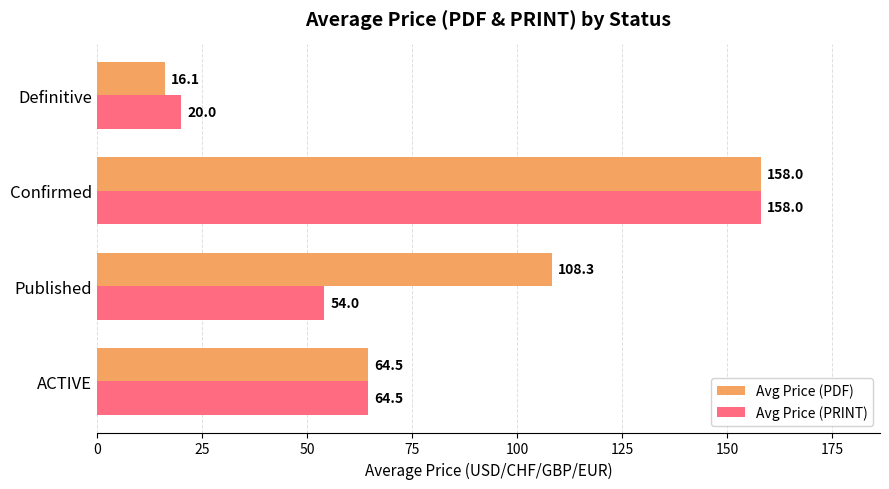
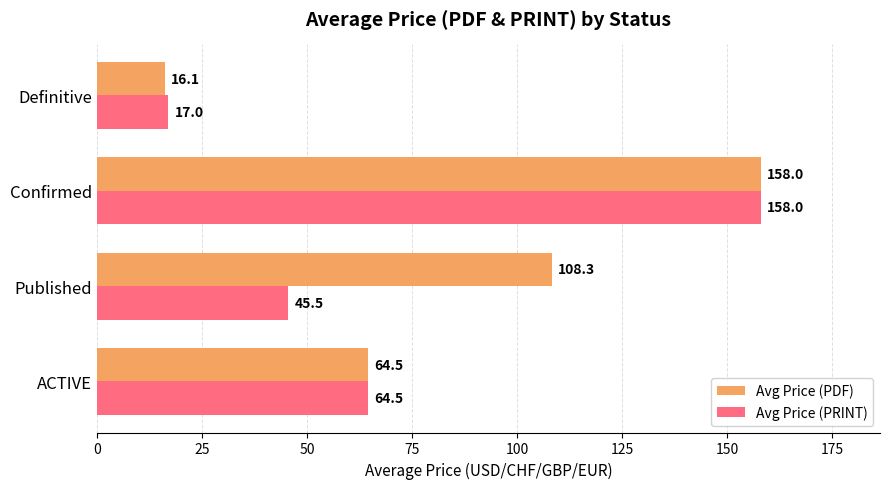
  {
    "Avg Price (PDF)": {
      "Definitive": 16.1,
      "Confirmed": 158.0,
      "Published": 108.3,
      "ACTIVE": 64.5
    },
    "Avg Price (PRINT)": {
-     "Definitive": 20.0,
+     "Definitive": 17.0,
      "Confirmed": 158.0,
-     "Published": 54.0,
+     "Published": 45.5,
      "ACTIVE": 64.5
    }
  }
